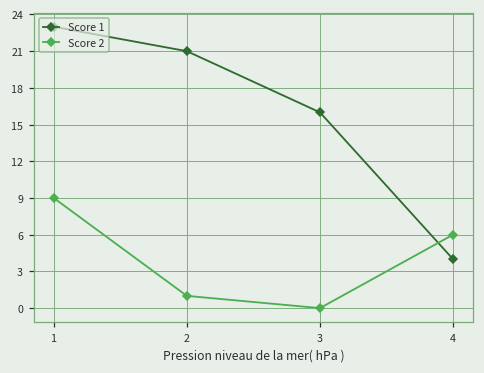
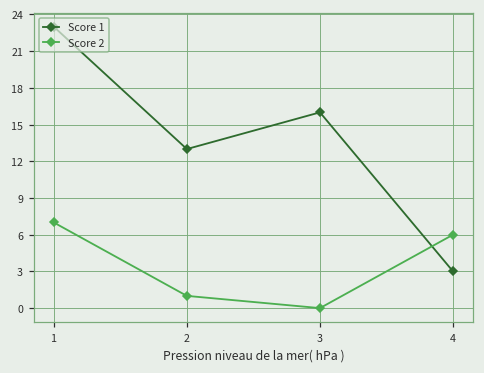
  {
    "Score 1": {
-     "2": 21,
+     "2": 13,
      "3": 16,
-     "4": 4
+     "4": 3
    },
    "Score 2": {
-     "1": 9,
+     "1": 7,
      "2": 1,
      "3": 0,
      "4": 6
    }
  }
